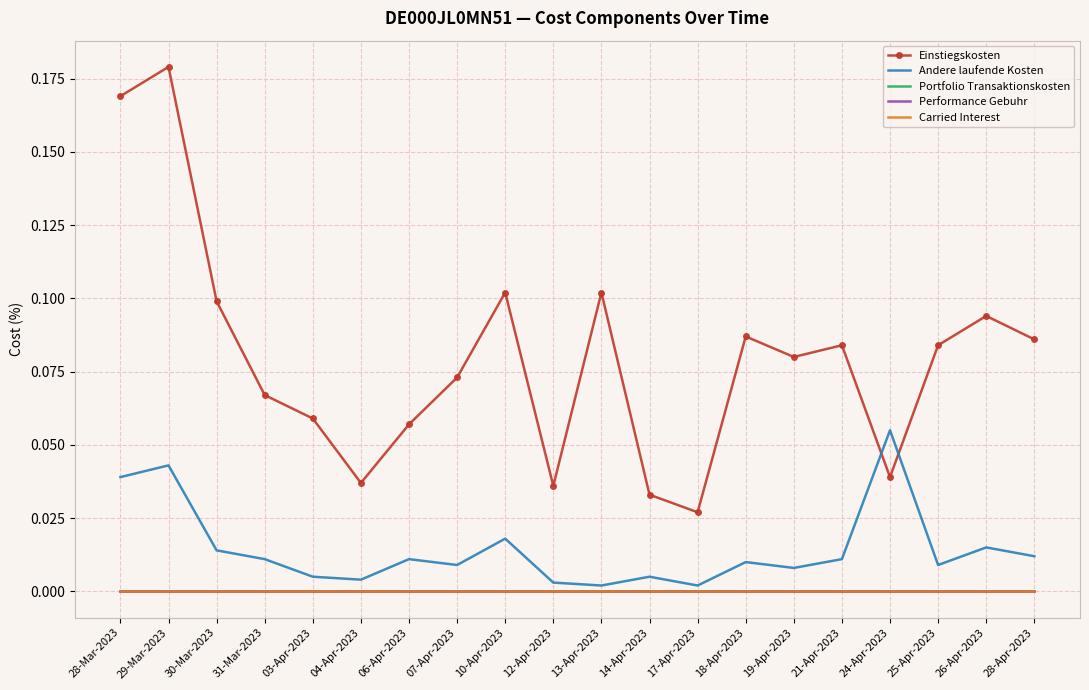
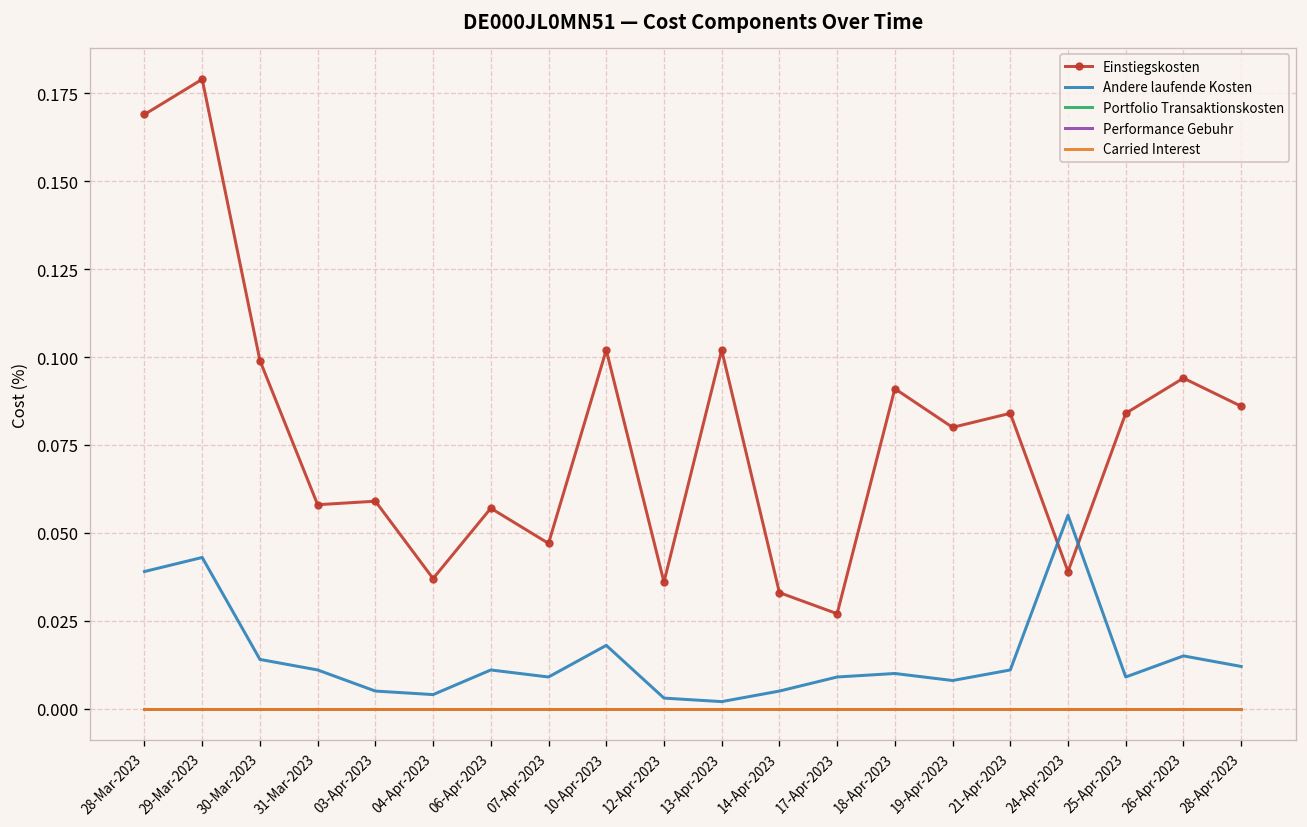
  {
    "Einstiegskosten": {
      "28-Mar-2023": 0.169,
      "29-Mar-2023": 0.179,
      "30-Mar-2023": 0.099,
-     "31-Mar-2023": 0.067,
+     "31-Mar-2023": 0.058,
      "03-Apr-2023": 0.059,
      "04-Apr-2023": 0.037,
      "06-Apr-2023": 0.057,
-     "07-Apr-2023": 0.073,
+     "07-Apr-2023": 0.047,
      "10-Apr-2023": 0.102,
      "12-Apr-2023": 0.036,
      "13-Apr-2023": 0.102,
      "14-Apr-2023": 0.033,
      "17-Apr-2023": 0.027,
-     "18-Apr-2023": 0.087,
+     "18-Apr-2023": 0.091,
      "19-Apr-2023": 0.080,
      "21-Apr-2023": 0.084,
      "24-Apr-2023": 0.039,
      "25-Apr-2023": 0.084,
      "26-Apr-2023": 0.094,
      "28-Apr-2023": 0.086
    },
    "Andere laufende Kosten": {
      "28-Mar-2023": 0.039,
      "29-Mar-2023": 0.043,
      "30-Mar-2023": 0.014,
      "31-Mar-2023": 0.011,
      "03-Apr-2023": 0.005,
      "04-Apr-2023": 0.004,
      "06-Apr-2023": 0.011,
      "07-Apr-2023": 0.009,
      "10-Apr-2023": 0.018,
      "12-Apr-2023": 0.003,
      "13-Apr-2023": 0.002,
      "14-Apr-2023": 0.005,
-     "17-Apr-2023": 0.002,
+     "17-Apr-2023": 0.009,
      "18-Apr-2023": 0.010,
      "19-Apr-2023": 0.008,
      "21-Apr-2023": 0.011,
      "24-Apr-2023": 0.055,
      "25-Apr-2023": 0.009,
      "26-Apr-2023": 0.015,
      "28-Apr-2023": 0.012
    },
    "Carried Interest": {
      "28-Mar-2023": 0.000,
      "29-Mar-2023": 0.000,
      "30-Mar-2023": 0.000,
      "31-Mar-2023": 0.000,
      "03-Apr-2023": 0.000,
      "04-Apr-2023": 0.000,
      "06-Apr-2023": 0.000,
      "07-Apr-2023": 0.000,
      "10-Apr-2023": 0.000,
      "12-Apr-2023": 0.000,
      "13-Apr-2023": 0.000,
      "14-Apr-2023": 0.000,
      "17-Apr-2023": 0.000,
      "18-Apr-2023": 0.000,
      "19-Apr-2023": 0.000,
      "21-Apr-2023": 0.000,
      "24-Apr-2023": 0.000,
      "25-Apr-2023": 0.000,
      "26-Apr-2023": 0.000,
      "28-Apr-2023": 0.000
    }
  }
